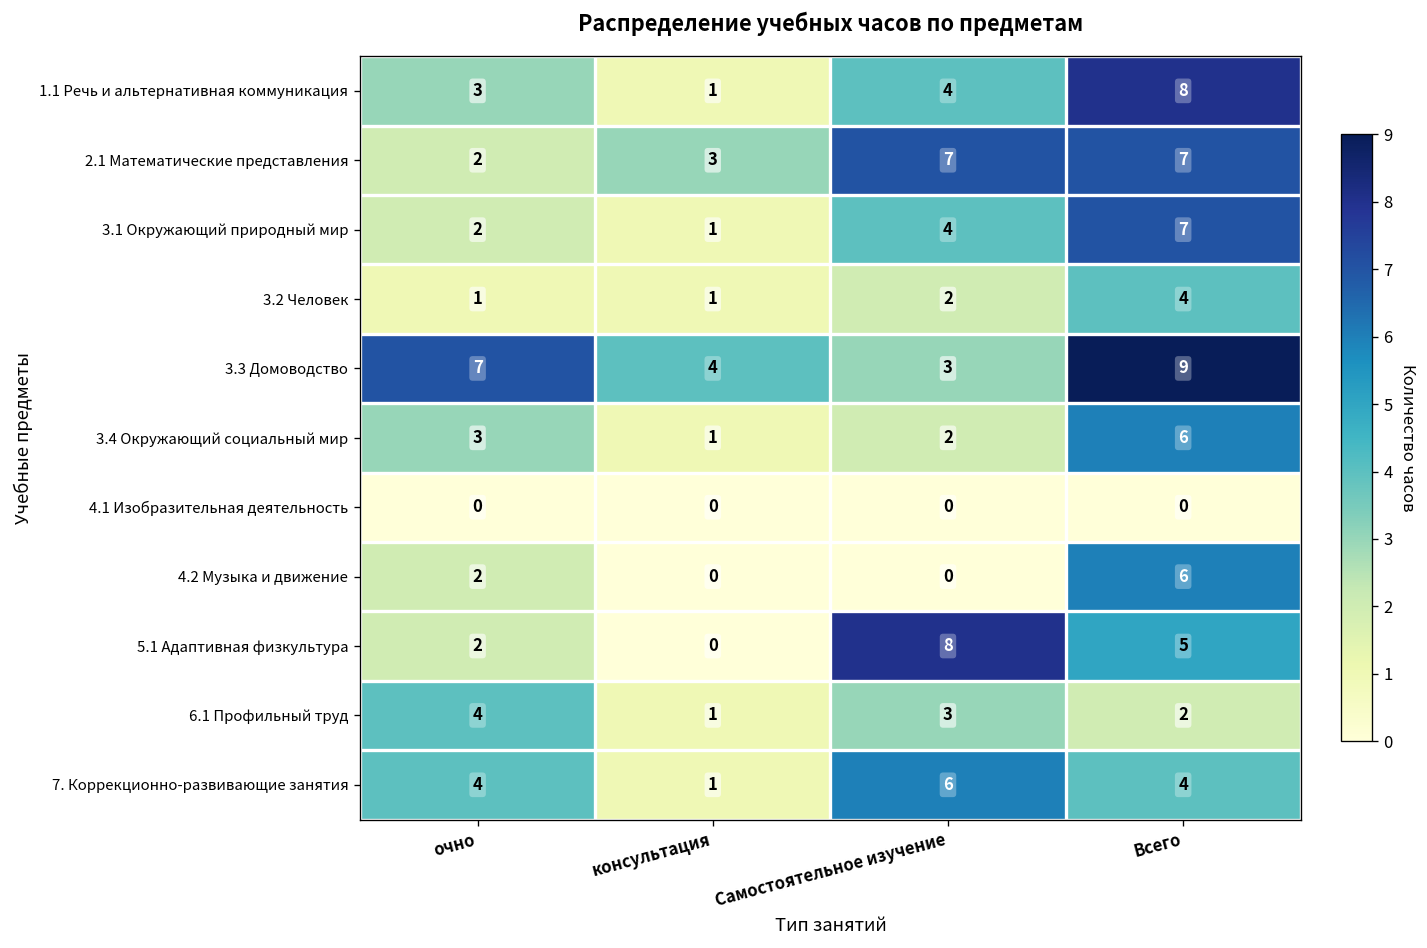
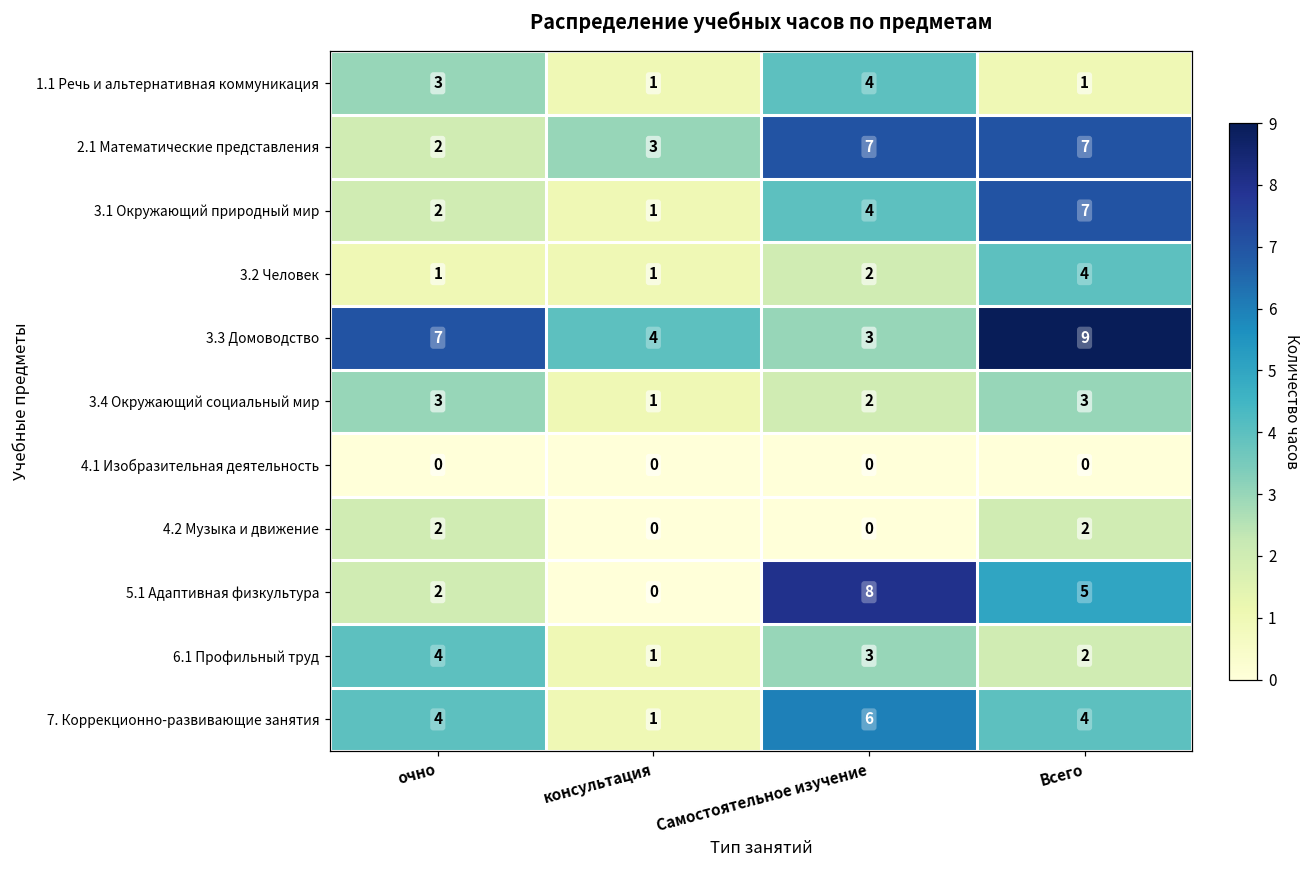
  {
    "1.1 Речь и альтернативная коммуникация": {
-     "Всего": 8
+     "Всего": 1
    },
    "3.4 Окружающий социальный мир": {
-     "Всего": 6
+     "Всего": 3
    },
    "4.2 Музыка и движение": {
-     "Всего": 6
+     "Всего": 2
    }
  }
